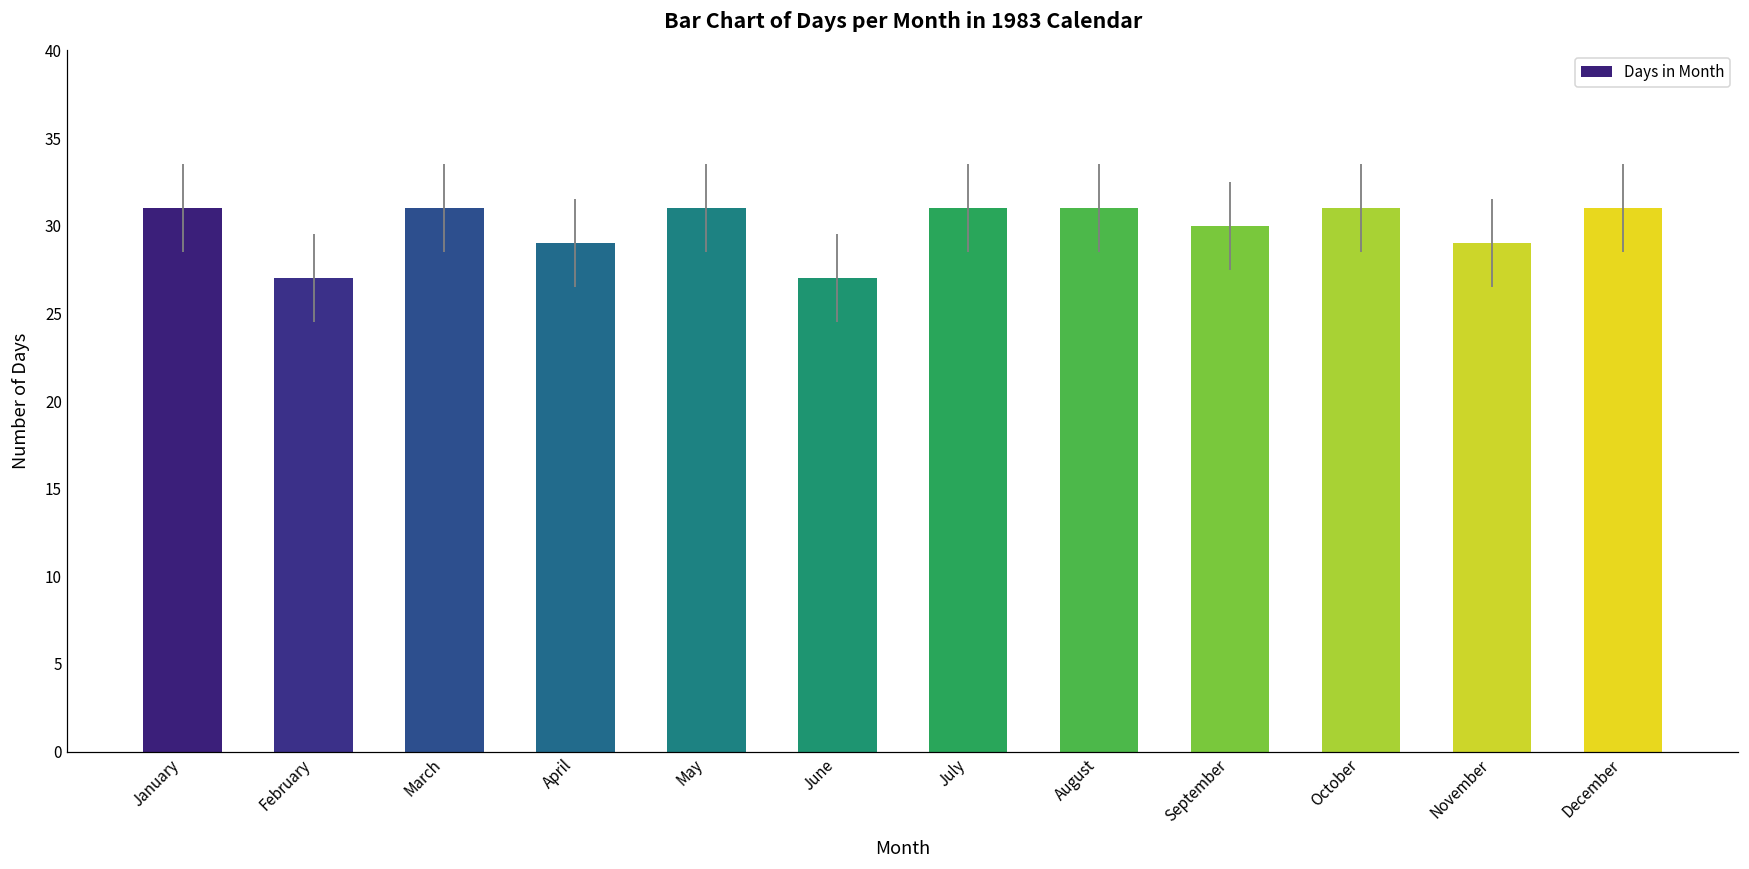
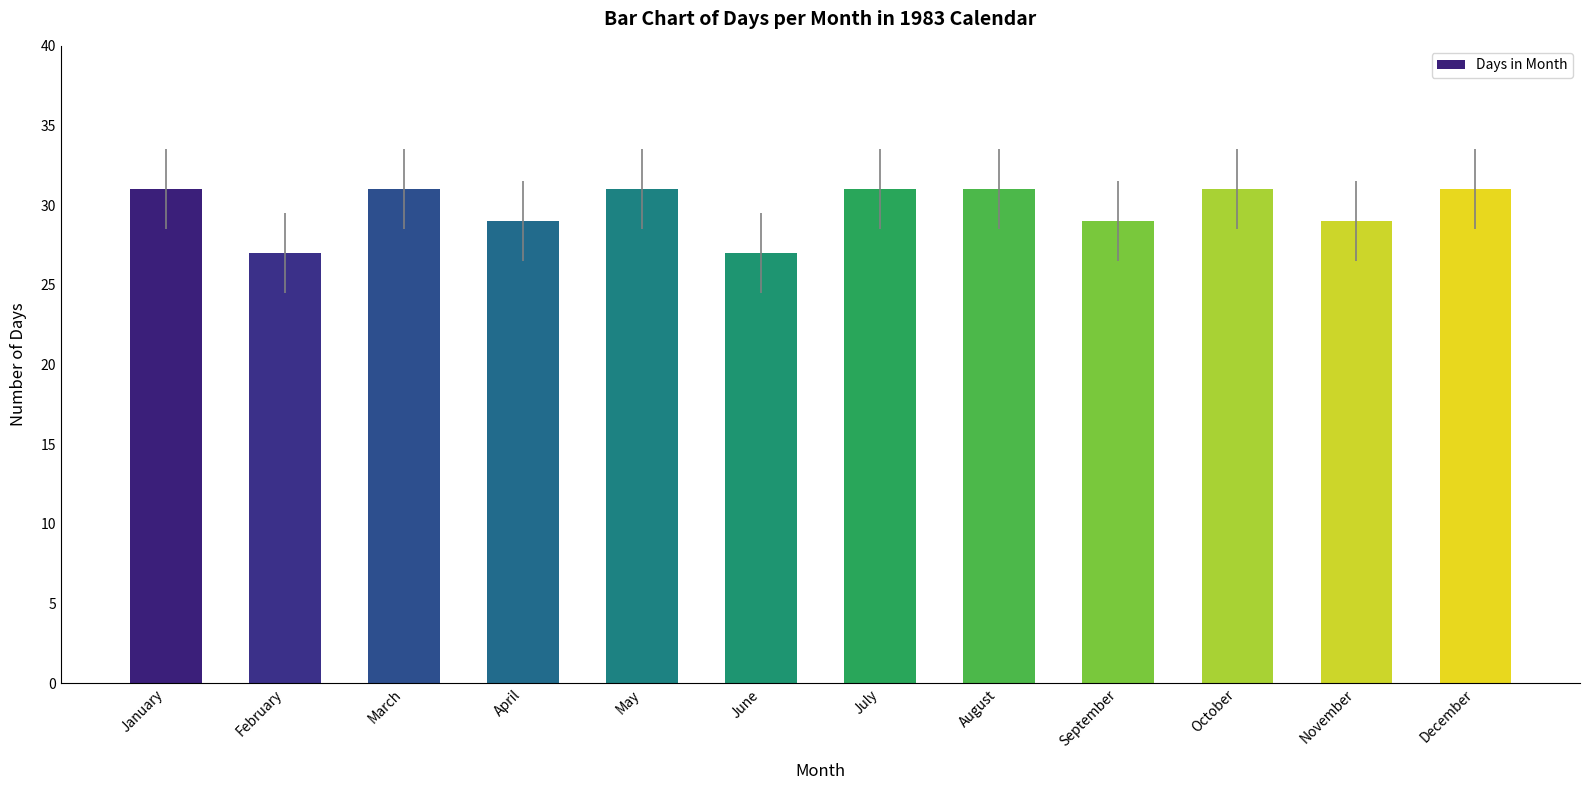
  {
    "January": 31,
    "February": 27,
    "March": 31,
    "April": 29,
    "May": 31,
    "June": 27,
    "July": 31,
    "August": 31,
-   "September": 30,
+   "September": 29,
    "October": 31,
    "November": 29,
    "December": 31
  }
